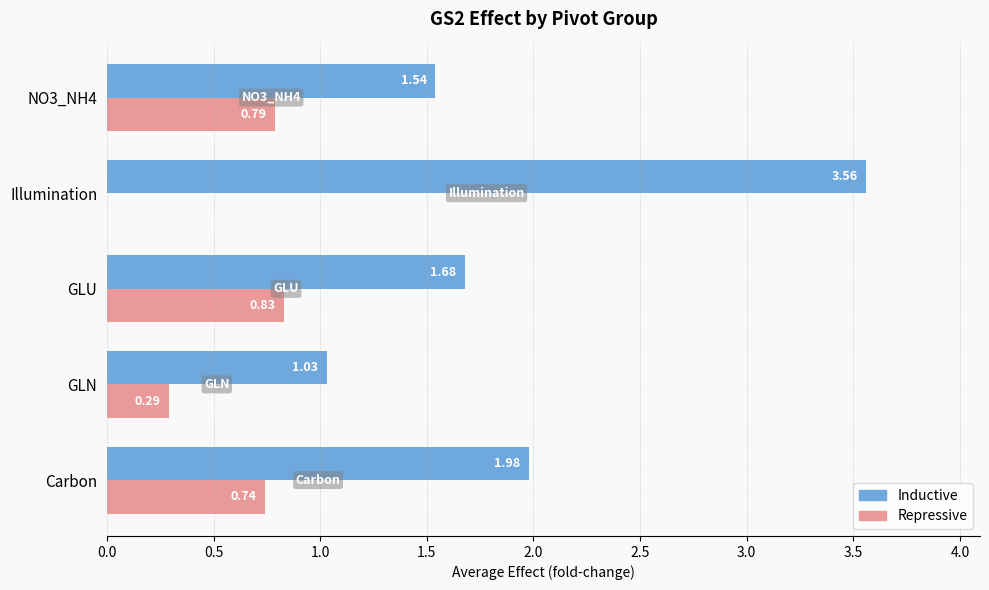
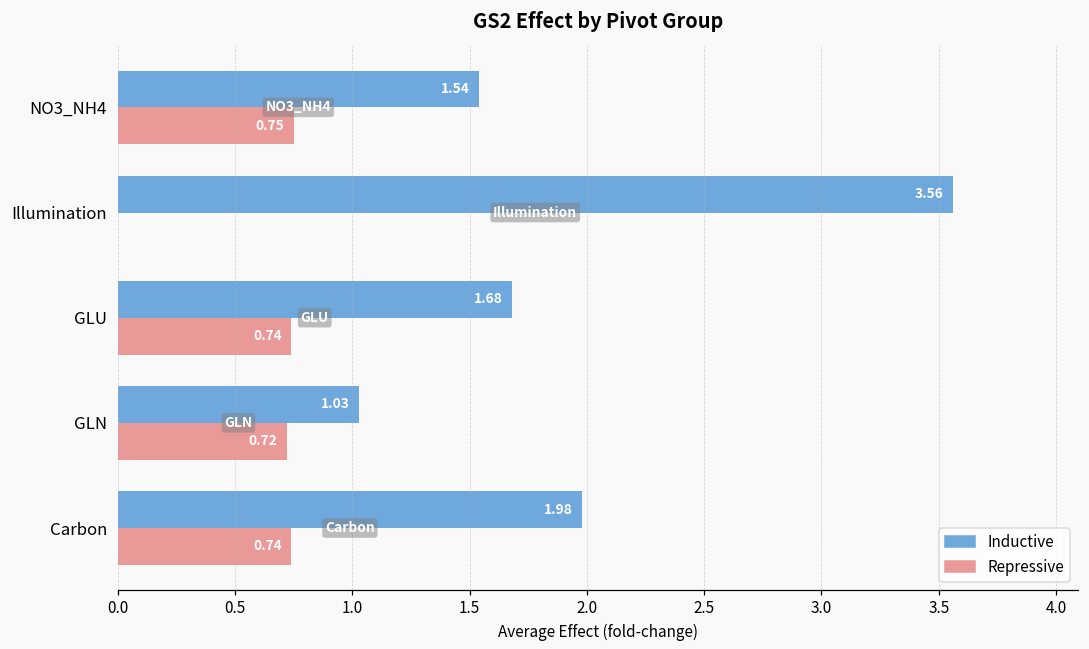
  {
    "Inductive": {
      "NO3_NH4": 1.54,
      "Illumination": 3.56,
      "GLU": 1.68,
      "GLN": 1.03,
      "Carbon": 1.98
    },
    "Repressive": {
-     "NO3_NH4": 0.79,
-     "GLU": 0.83,
-     "GLN": 0.29,
+     "NO3_NH4": 0.75,
+     "GLU": 0.74,
+     "GLN": 0.72,
      "Carbon": 0.74
    }
  }
